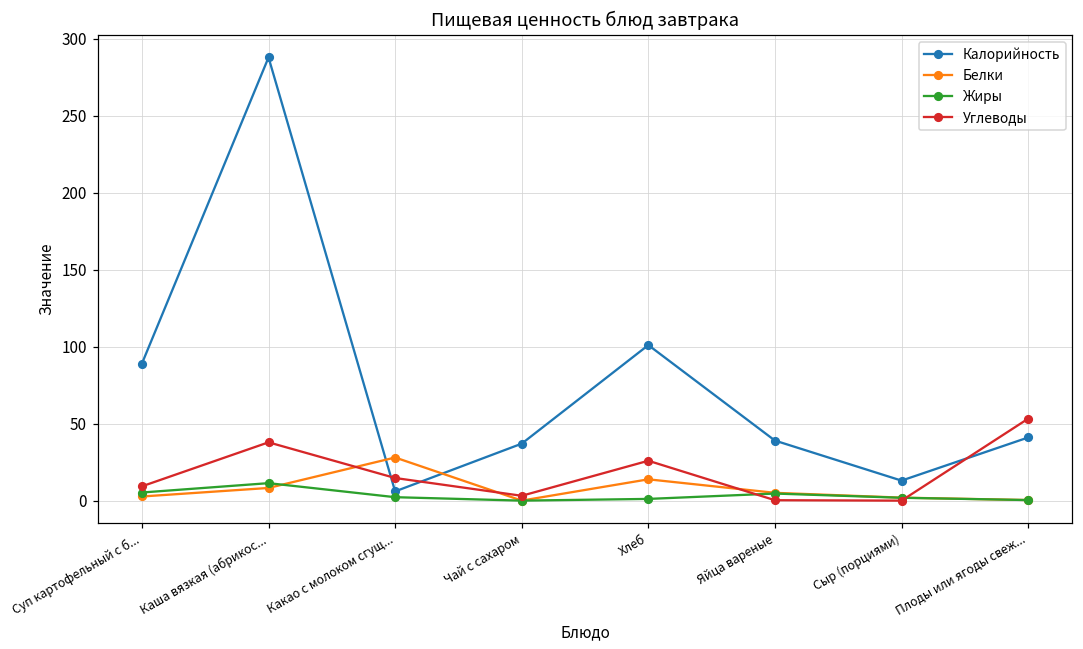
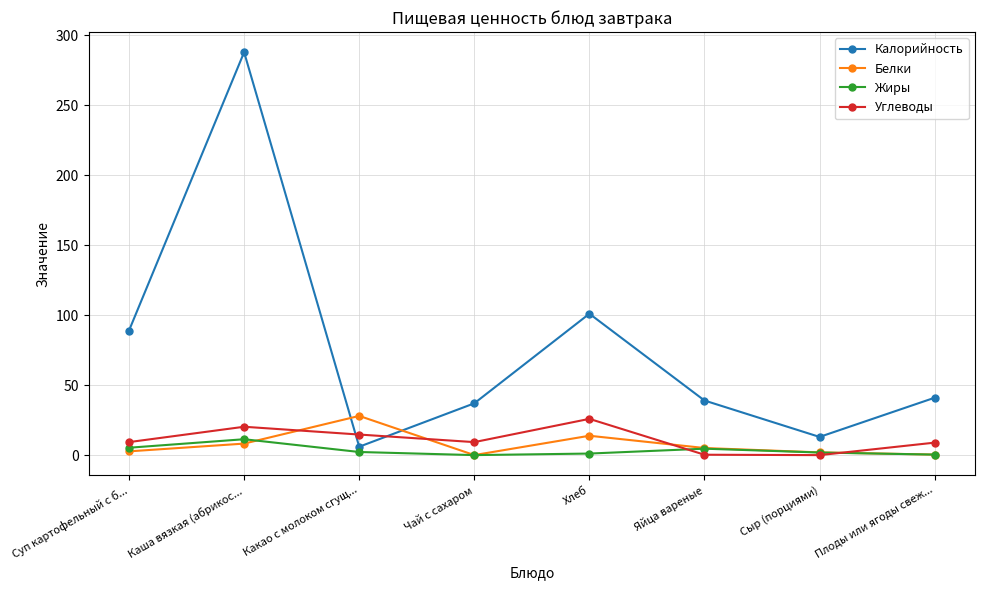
  {
    "Калорийность": {
      "Суп картофельный с б...": 89,
      "Каша вязкая (абрикос...": 288,
      "Какао с молоком сгущ...": 6,
      "Чай с сахаром": 37,
      "Хлеб": 101,
      "Яйца вареные": 39,
      "Сыр (порциями)": 13,
      "Плоды или ягоды свеж...": 41
    },
    "Белки": {
      "Суп картофельный с б...": 3,
      "Каша вязкая (абрикос...": 8,
      "Какао с молоком сгущ...": 28,
      "Хлеб": 14
    },
    "Жиры": {
      "Суп картофельный с б...": 5,
      "Каша вязкая (абрикос...": 11,
      "Какао с молоком сгущ...": 2,
      "Хлеб": 1
    },
    "Углеводы": {
      "Суп картофельный с б...": 9,
-     "Каша вязкая (абрикос...": 38,
+     "Каша вязкая (абрикос...": 20,
      "Какао с молоком сгущ...": 15,
-     "Чай с сахаром": 3,
+     "Чай с сахаром": 9,
      "Хлеб": 26,
      "Яйца вареные": 0,
      "Сыр (порциями)": 0,
-     "Плоды или ягоды свеж...": 53
+     "Плоды или ягоды свеж...": 9
    }
  }
